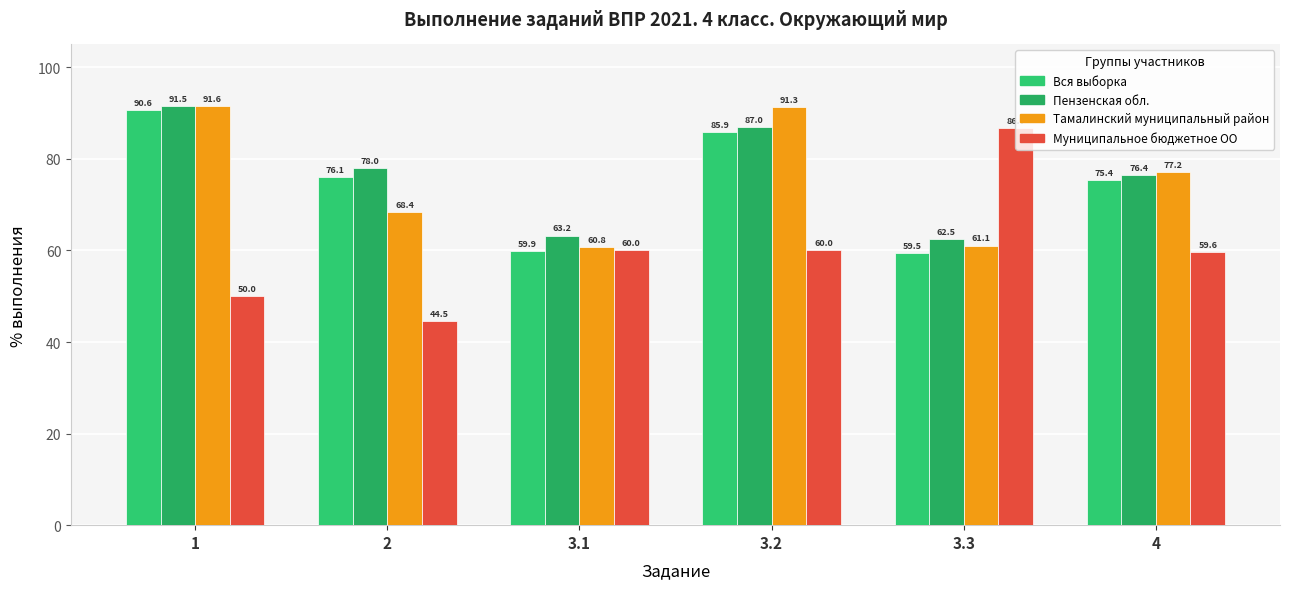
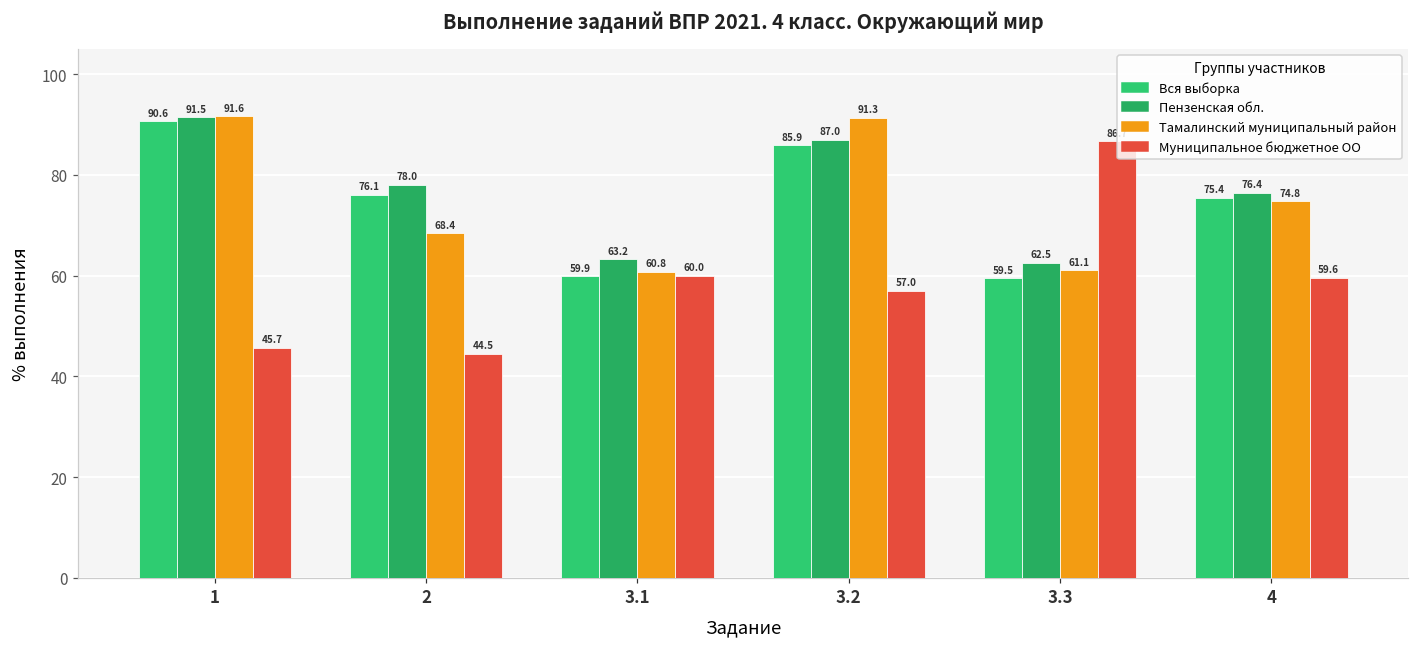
  {
    "Тамалинский муниципальный район": {
      "1": 91.6,
      "2": 68.4,
      "3.1": 60.8,
      "3.2": 91.3,
      "3.3": 61.1,
-     "4": 77.2
+     "4": 74.8
    },
    "Муниципальное бюджетное ОО": {
-     "1": 50.0,
+     "1": 45.7,
      "2": 44.5,
      "3.1": 60.0,
-     "3.2": 60.0,
+     "3.2": 57.0,
      "4": 59.6
    }
  }
